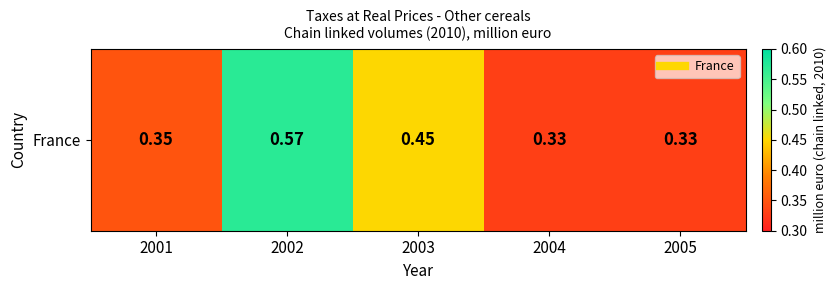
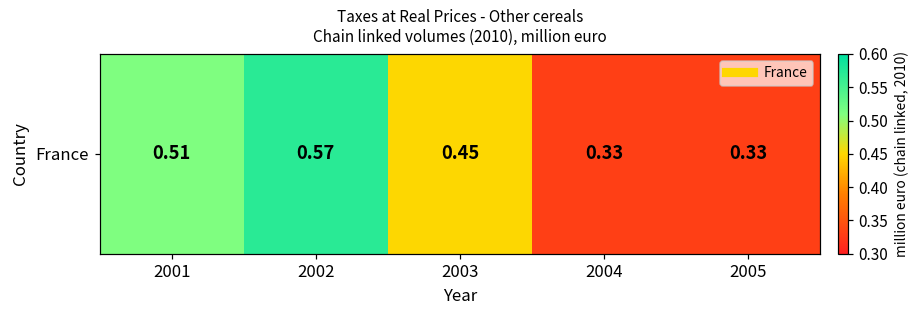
  {
    "France": {
-     "2001": 0.35,
+     "2001": 0.51,
      "2002": 0.57,
      "2003": 0.45,
      "2004": 0.33,
      "2005": 0.33
    }
  }
